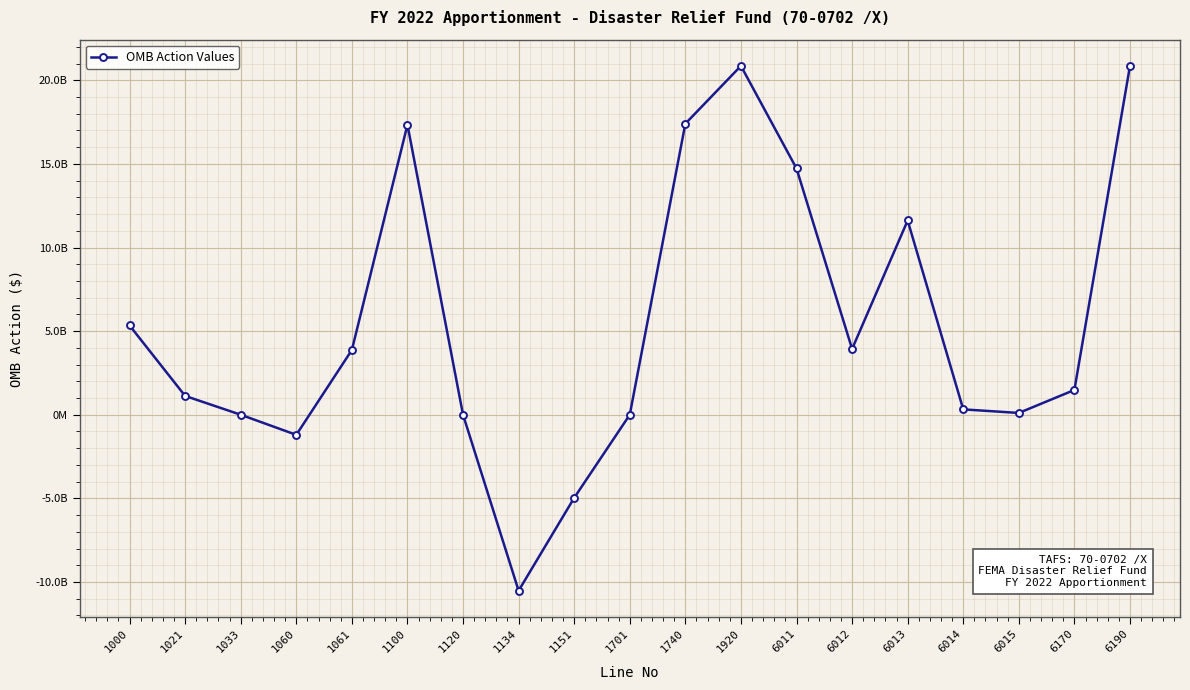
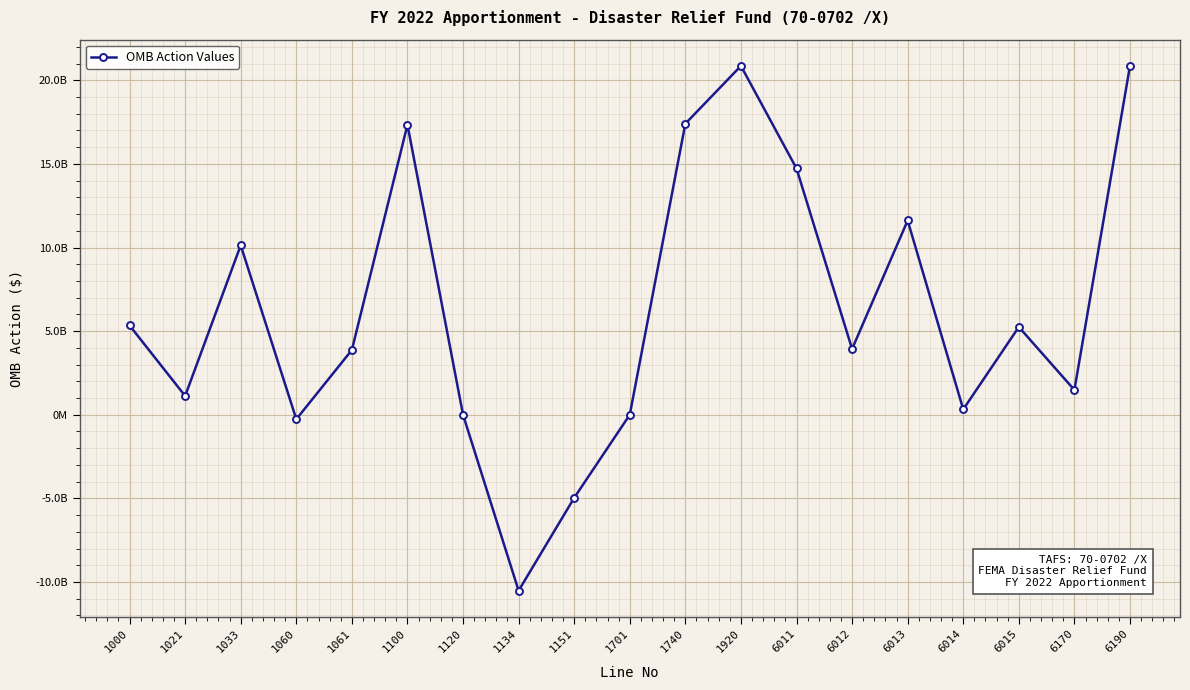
  {
    "1000": 5300000000,
    "1021": 1100000000,
-   "1033": 0,
-   "1060": -1200000000,
+   "1033": 10100000000,
+   "1060": -300000000,
    "1061": 3900000000,
    "1100": 17300000000,
    "1120": 0,
    "1134": -10500000000,
    "1151": -5000000000,
    "1701": 0,
    "1740": 17400000000,
    "1920": 20900000000,
    "6011": 14700000000,
    "6012": 3900000000,
    "6013": 11600000000,
    "6014": 300000000,
-   "6015": 100000000,
+   "6015": 5200000000,
    "6170": 1500000000,
    "6190": 20900000000
  }
